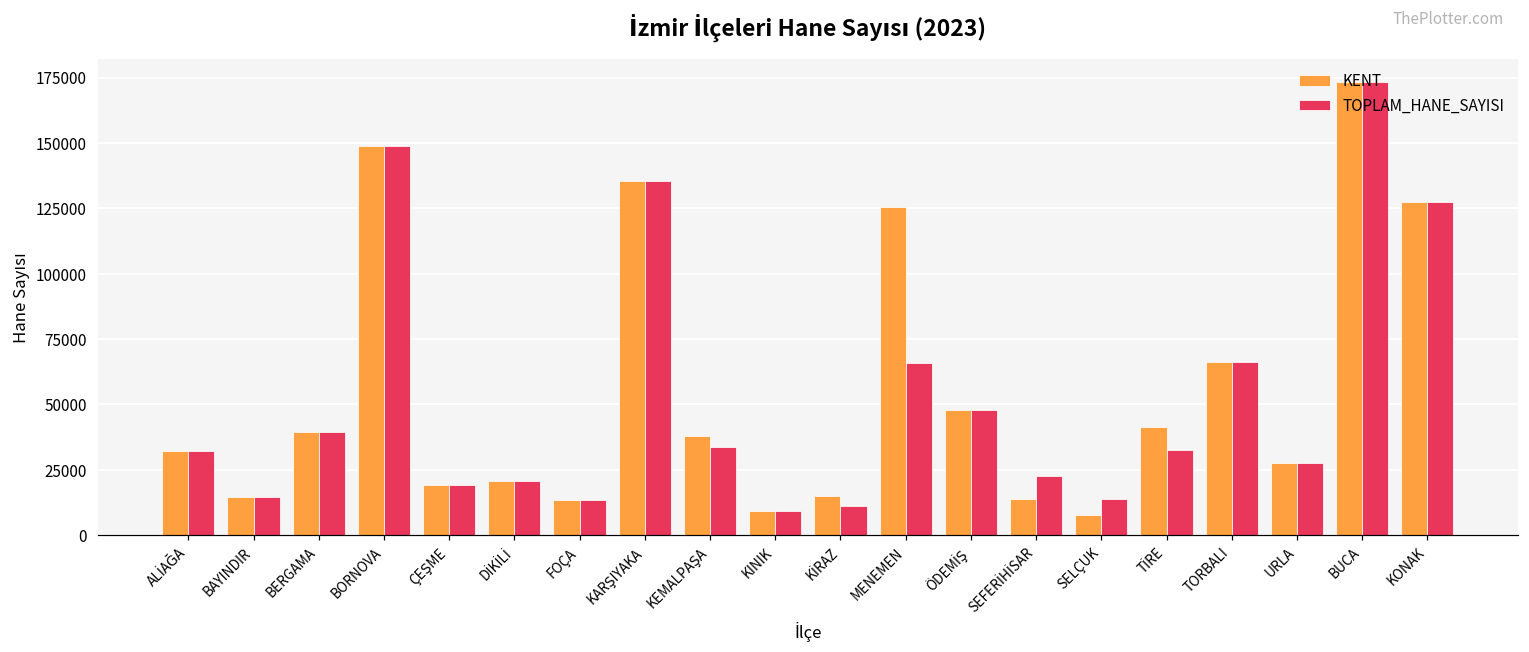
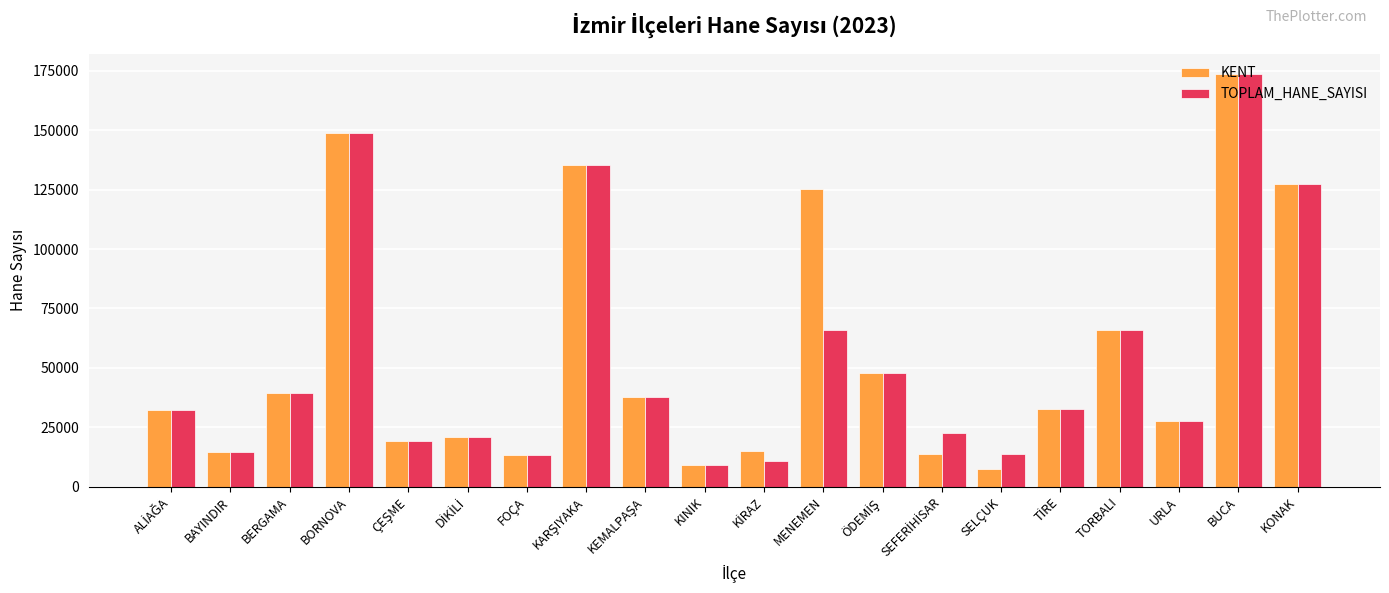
  {
    "KENT": {
      "ALİAĞA": 32000,
      "BAYINDIR": 14000,
      "BERGAMA": 39000,
      "BORNOVA": 149000,
      "ÇEŞME": 19000,
      "DİKİLİ": 21000,
      "FOÇA": 13000,
      "KARŞIYAKA": 135000,
      "KEMALPAŞA": 38000,
      "KINIK": 9000,
      "KİRAZ": 15000,
      "MENEMEN": 125000,
      "ÖDEMİŞ": 48000,
      "SEFERİHİSAR": 14000,
      "SELÇUK": 8000,
-     "TİRE": 41000,
+     "TİRE": 33000,
      "TORBALI": 66000,
      "URLA": 28000,
      "BUCA": 174000,
      "KONAK": 127000
    },
    "TOPLAM_HANE_SAYISI": {
      "ALİAĞA": 32000,
      "BAYINDIR": 14000,
      "BERGAMA": 39000,
      "BORNOVA": 149000,
      "ÇEŞME": 19000,
      "DİKİLİ": 21000,
      "FOÇA": 13000,
      "KARŞIYAKA": 135000,
-     "KEMALPAŞA": 34000,
+     "KEMALPAŞA": 38000,
      "KINIK": 9000,
      "KİRAZ": 11000,
      "MENEMEN": 66000,
      "ÖDEMİŞ": 48000,
      "SEFERİHİSAR": 23000,
      "SELÇUK": 14000,
      "TİRE": 33000,
      "TORBALI": 66000,
      "URLA": 28000,
      "BUCA": 174000,
      "KONAK": 127000
    }
  }
